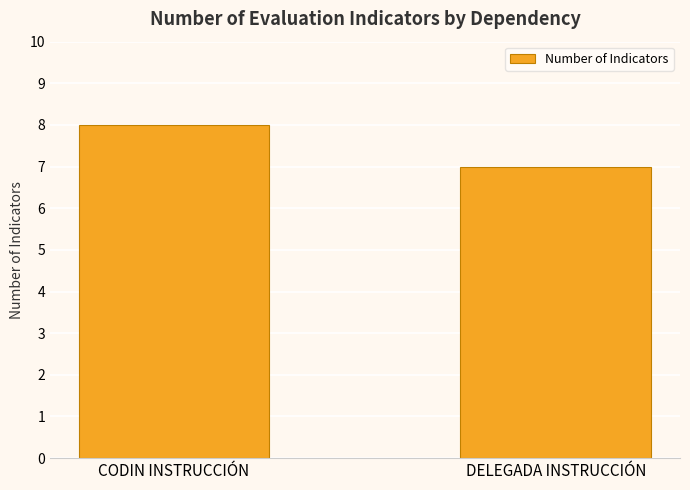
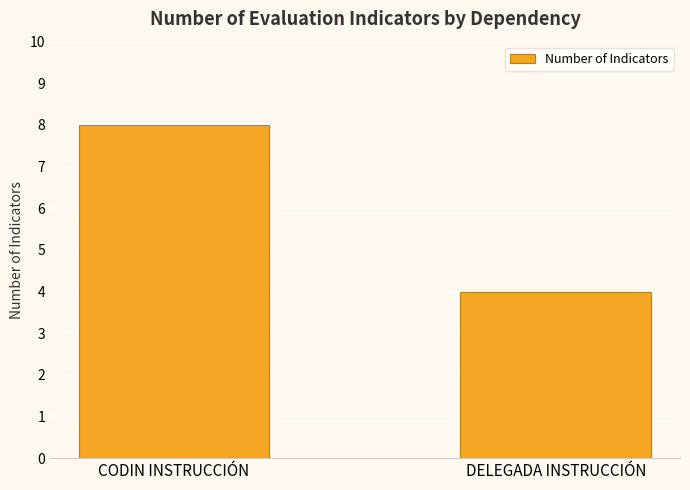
  {
    "CODIN INSTRUCCIÓN": 8,
-   "DELEGADA INSTRUCCIÓN": 7
+   "DELEGADA INSTRUCCIÓN": 4
  }
